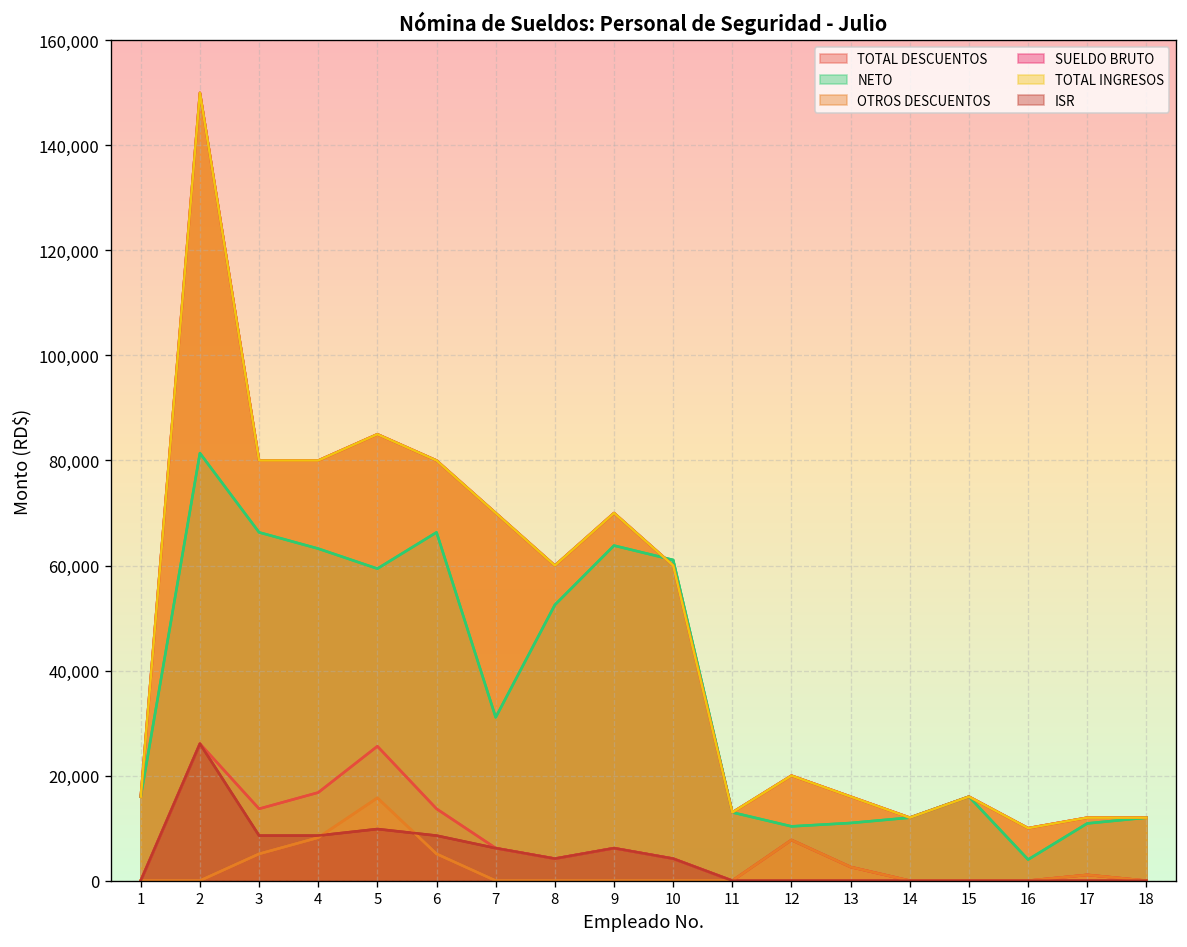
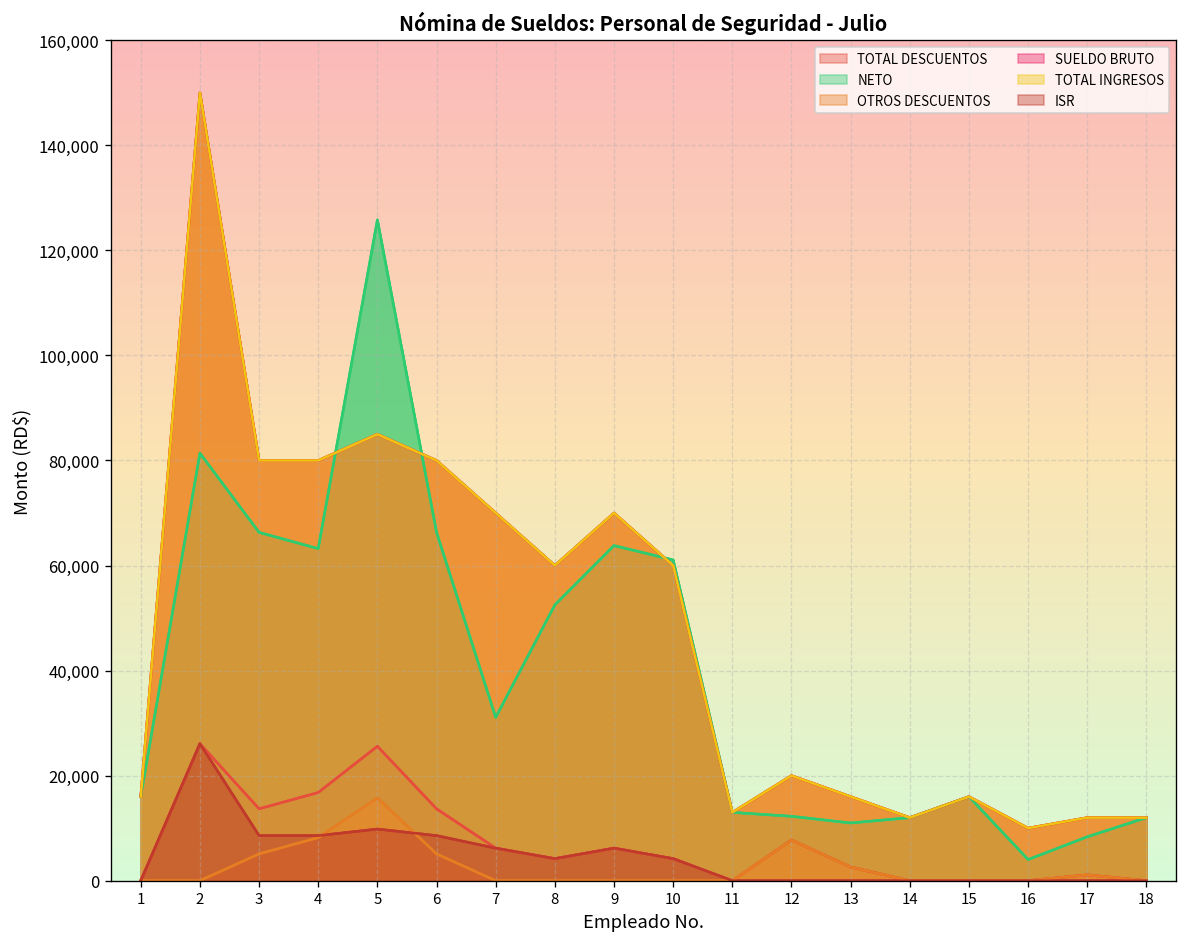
  {
    "NETO": {
      "2": "81,000",
      "3": "66,000",
      "4": "63,000",
-     "5": "59,000",
+     "5": "126,000",
      "6": "66,000",
      "7": "31,000",
      "8": "53,000",
      "9": "64,000",
      "10": "61,000",
-     "12": "10,000",
+     "12": "12,000",
      "13": "11,000",
      "16": "4,000",
-     "17": "11,000"
+     "17": "8,000"
    }
  }
